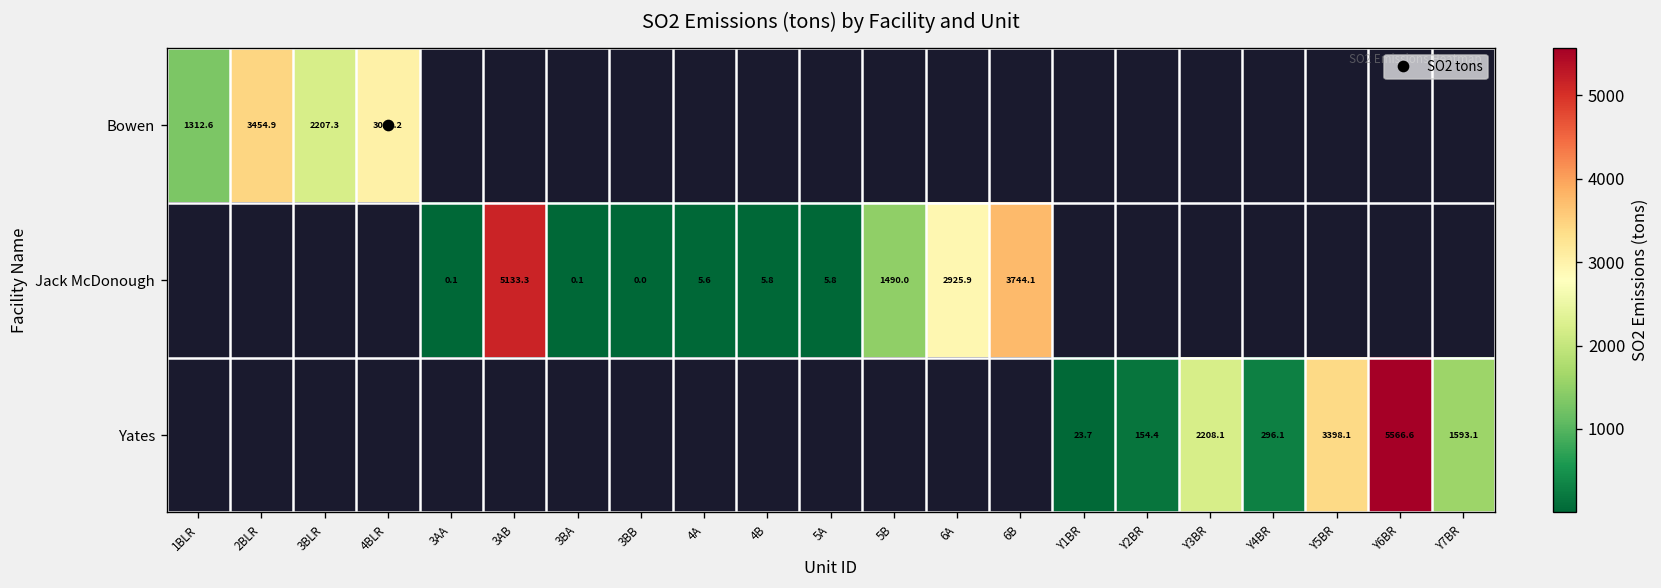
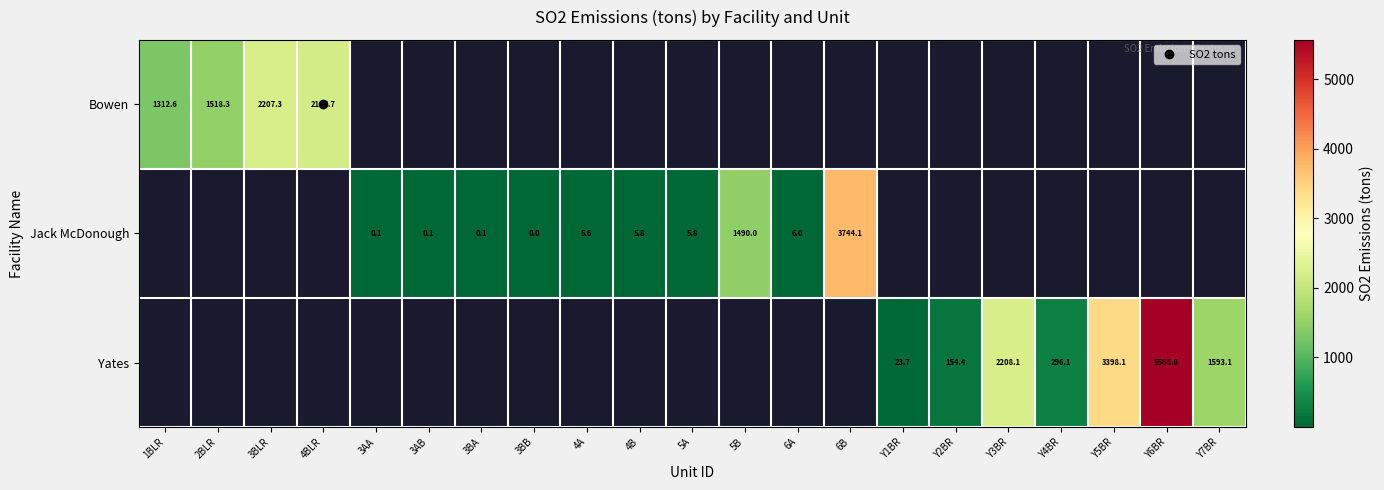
  {
    "Bowen": {
      "1BLR": 1312.6,
-     "2BLR": 3454.9,
+     "2BLR": 1518.3,
      "3BLR": 2207.3,
-     "4BLR": 3025.2
+     "4BLR": 2165.7
    },
    "Jack McDonough": {
      "3AA": 0.1,
-     "3AB": 5133.3,
+     "3AB": 0.1,
      "3BA": 0.1,
      "3BB": 0.0,
      "4A": 5.6,
      "4B": 5.8,
      "5A": 5.8,
      "5B": 1490.0,
-     "6A": 2925.9,
+     "6A": 6.0,
      "6B": 3744.1
    },
    "Yates": {
      "Y1BR": 23.7,
      "Y2BR": 154.4,
      "Y3BR": 2208.1,
      "Y4BR": 296.1,
      "Y5BR": 3398.1,
      "Y6BR": 5566.6,
      "Y7BR": 1593.1
    }
  }
